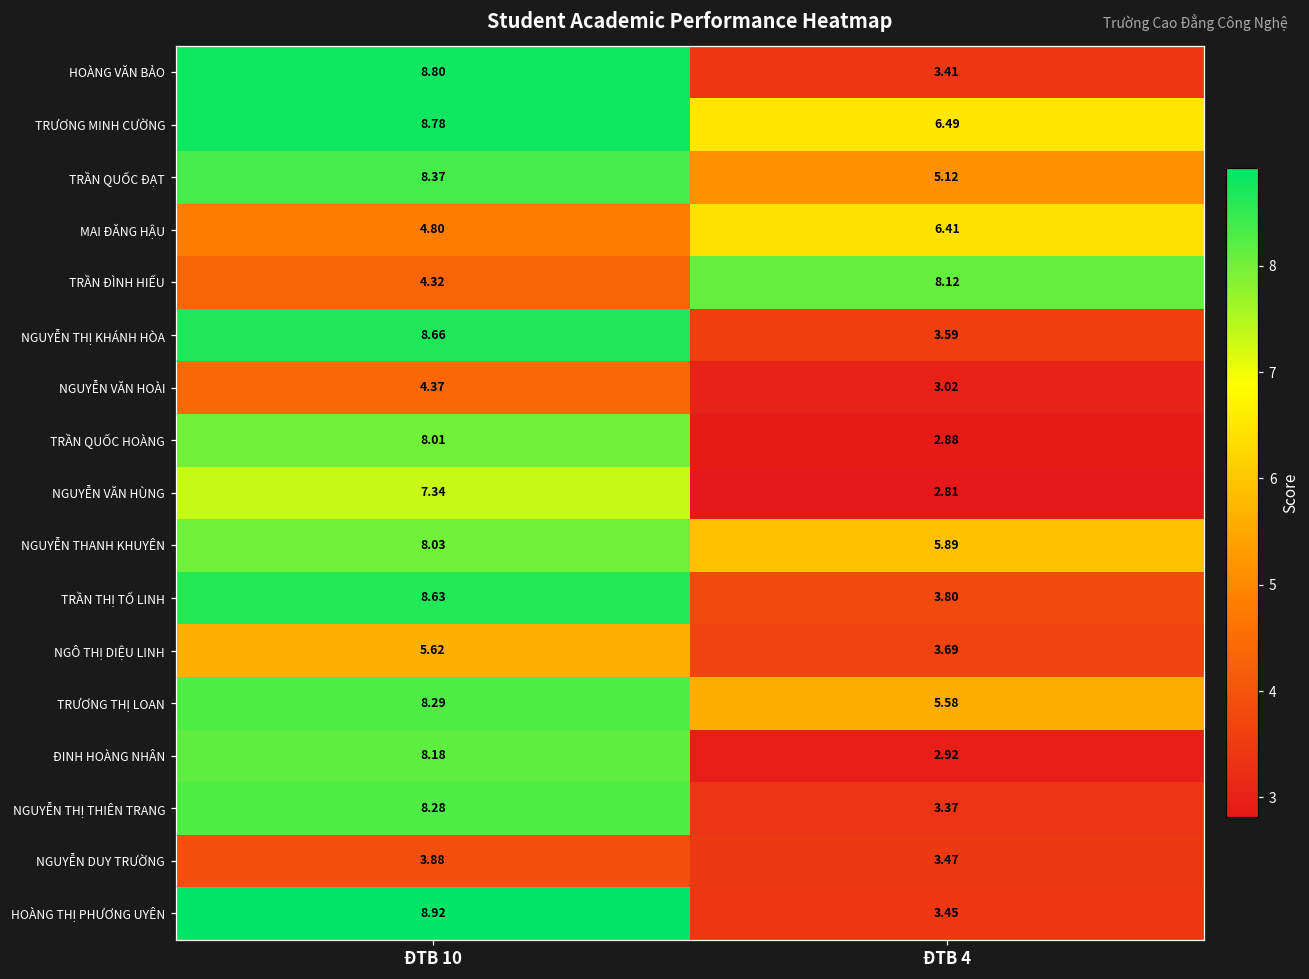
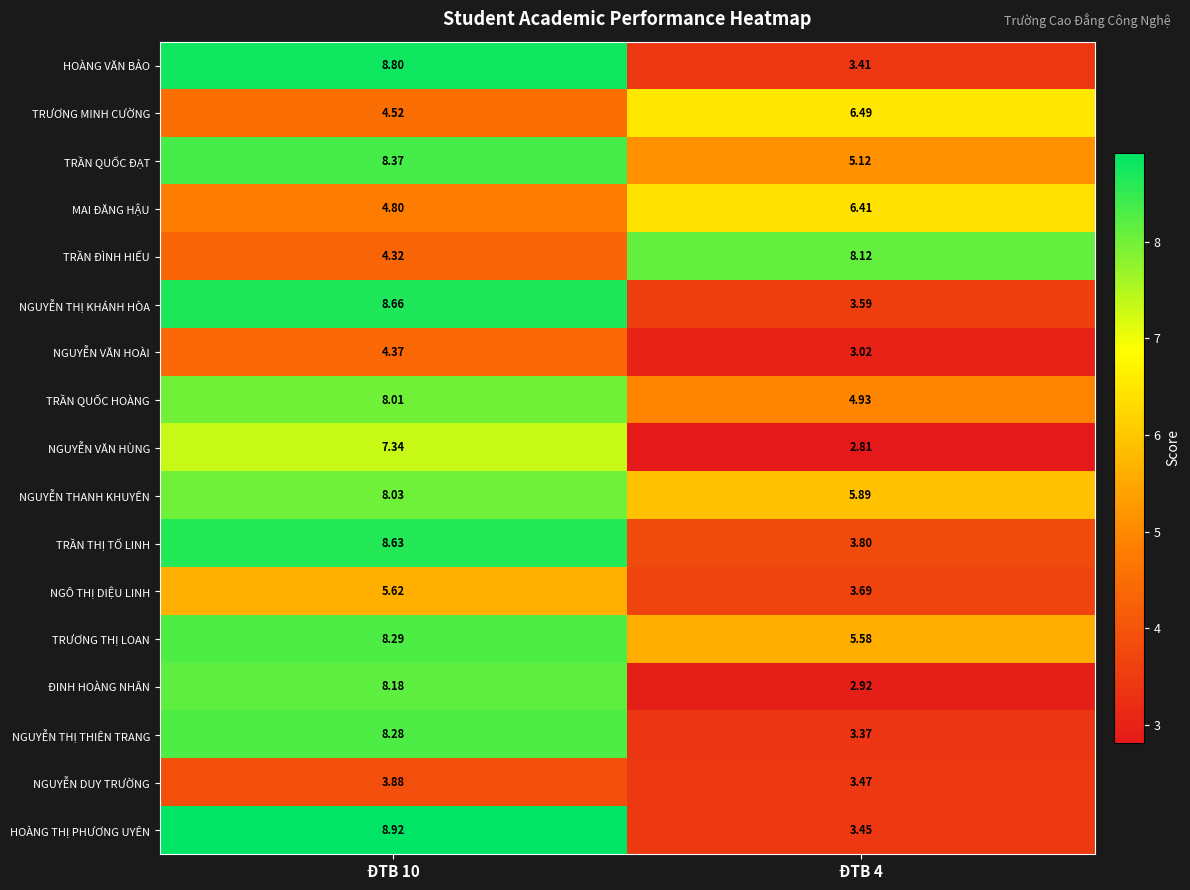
  {
    "HOÀNG VĂN BẢO": {
      "ĐTB 10": 8.80,
      "ĐTB 4": 3.41
    },
    "TRƯƠNG MINH CƯỜNG": {
-     "ĐTB 10": 8.78,
+     "ĐTB 10": 4.52,
      "ĐTB 4": 6.49
    },
    "TRẦN QUỐC ĐẠT": {
      "ĐTB 10": 8.37,
      "ĐTB 4": 5.12
    },
    "MAI ĐĂNG HẬU": {
      "ĐTB 10": 4.80,
      "ĐTB 4": 6.41
    },
    "TRẦN ĐÌNH HIẾU": {
      "ĐTB 10": 4.32,
      "ĐTB 4": 8.12
    },
    "NGUYỄN THỊ KHÁNH HÒA": {
      "ĐTB 10": 8.66,
      "ĐTB 4": 3.59
    },
    "NGUYỄN VĂN HOÀI": {
      "ĐTB 10": 4.37,
      "ĐTB 4": 3.02
    },
    "TRẦN QUỐC HOÀNG": {
      "ĐTB 10": 8.01,
-     "ĐTB 4": 2.88
+     "ĐTB 4": 4.93
    },
    "NGUYỄN VĂN HÙNG": {
      "ĐTB 10": 7.34,
      "ĐTB 4": 2.81
    },
    "NGUYỄN THANH KHUYÊN": {
      "ĐTB 10": 8.03,
      "ĐTB 4": 5.89
    },
    "TRẦN THỊ TỐ LINH": {
      "ĐTB 10": 8.63,
      "ĐTB 4": 3.80
    },
    "NGÔ THỊ DIỆU LINH": {
      "ĐTB 10": 5.62,
      "ĐTB 4": 3.69
    },
    "TRƯƠNG THỊ LOAN": {
      "ĐTB 10": 8.29,
      "ĐTB 4": 5.58
    },
    "ĐINH HOÀNG NHÂN": {
      "ĐTB 10": 8.18,
      "ĐTB 4": 2.92
    },
    "NGUYỄN THỊ THIÊN TRANG": {
      "ĐTB 10": 8.28,
      "ĐTB 4": 3.37
    },
    "NGUYỄN DUY TRƯỜNG": {
      "ĐTB 10": 3.88,
      "ĐTB 4": 3.47
    },
    "HOÀNG THỊ PHƯƠNG UYÊN": {
      "ĐTB 10": 8.92,
      "ĐTB 4": 3.45
    }
  }
